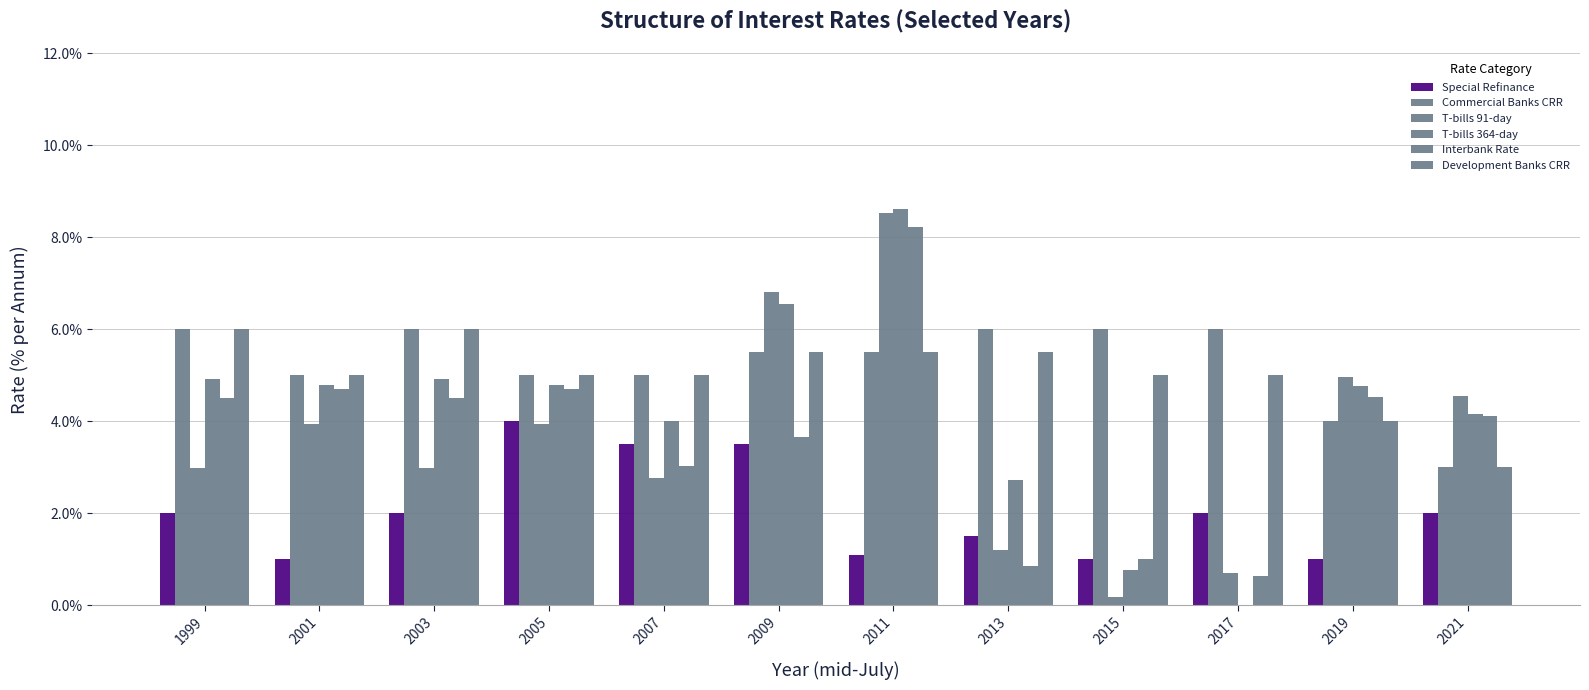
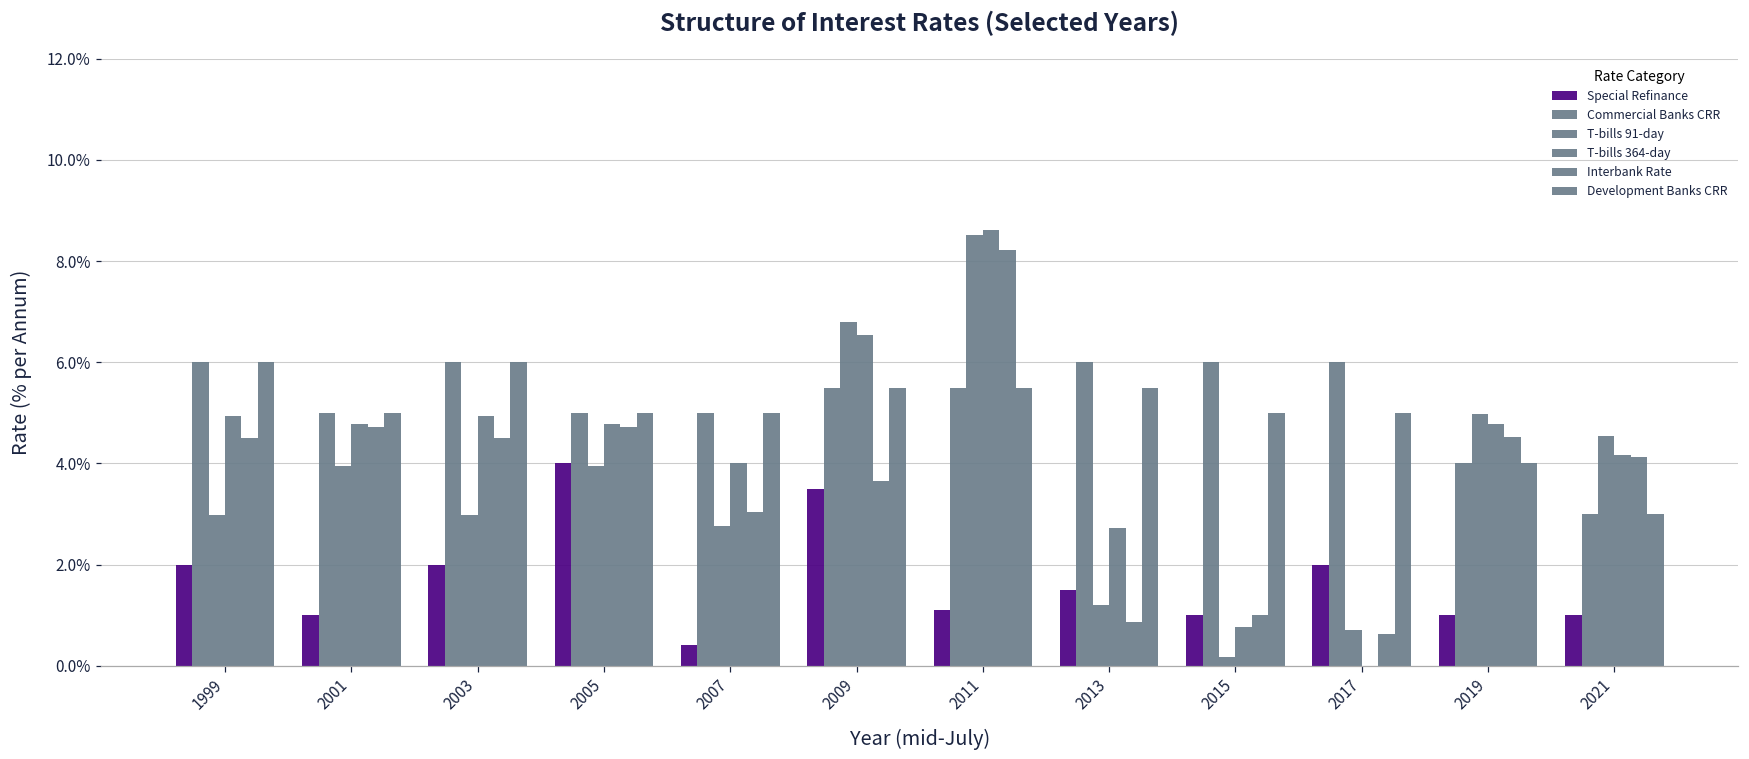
  {
    "Special Refinance": {
      "1999": "2.0%",
      "2001": "1.0%",
      "2003": "2.0%",
      "2005": "4.0%",
-     "2007": "3.5%",
+     "2007": "0.4%",
      "2009": "3.5%",
      "2011": "1.1%",
      "2013": "1.5%",
      "2015": "1.0%",
      "2017": "2.0%",
      "2019": "1.0%",
-     "2021": "2%"
+     "2021": "1%"
    }
  }
